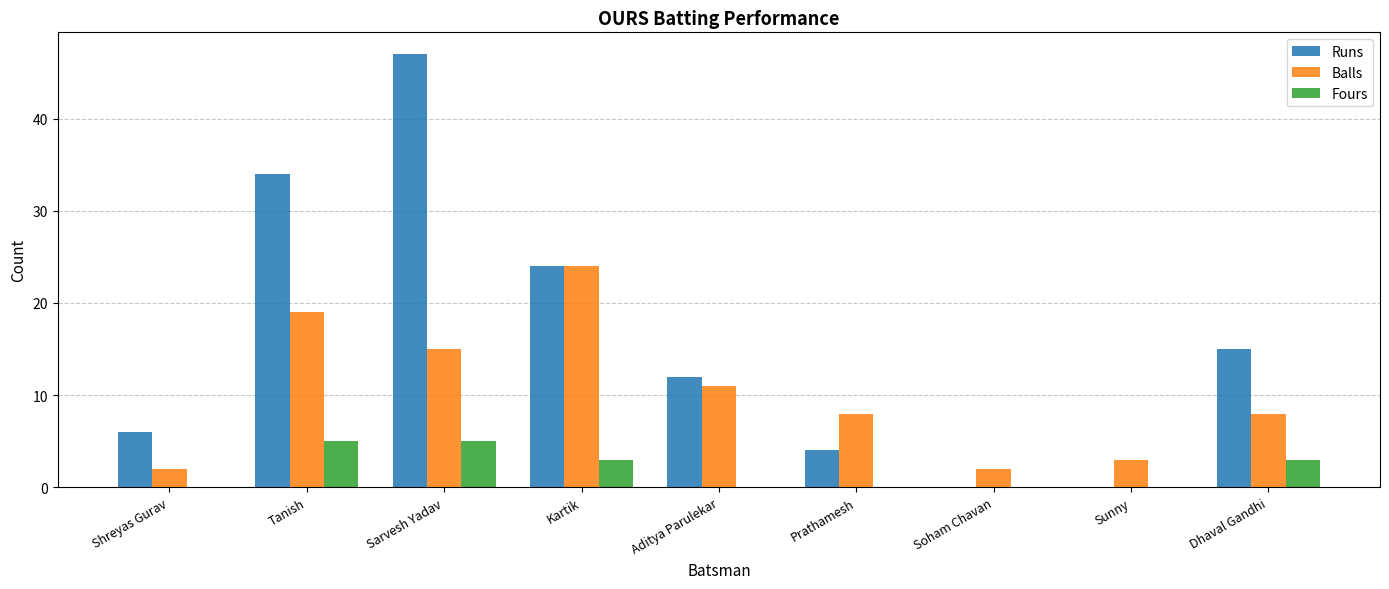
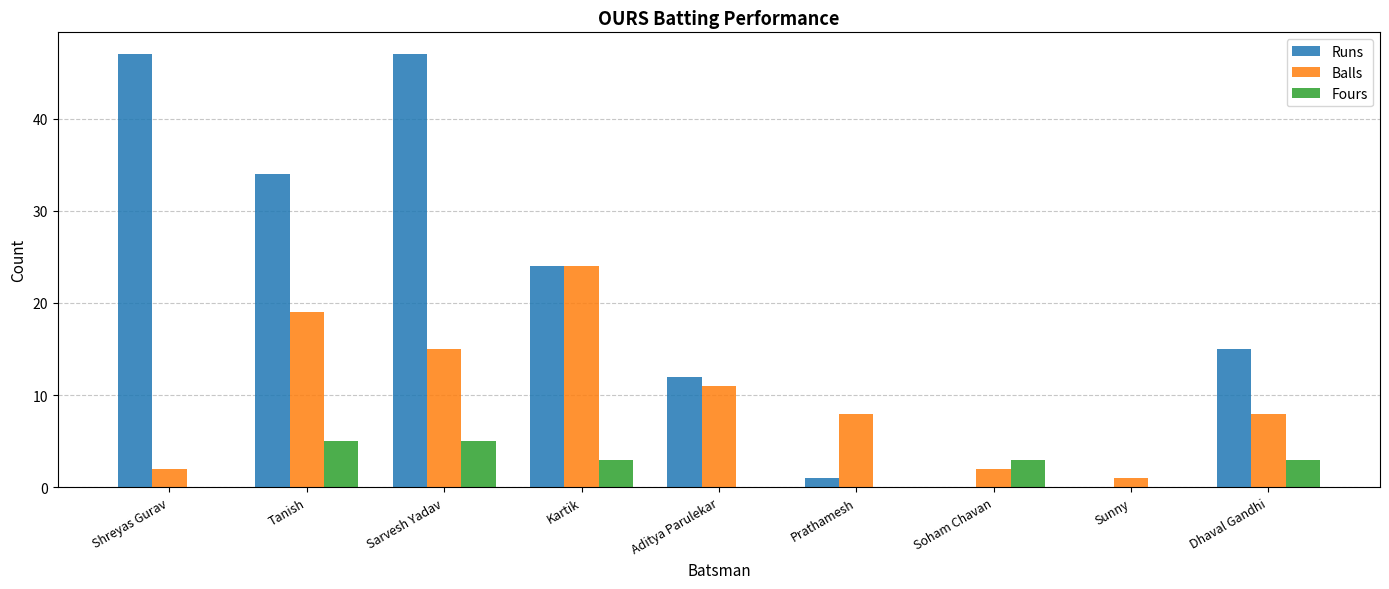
  {
    "Runs": {
-     "Shreyas Gurav": 6,
+     "Shreyas Gurav": 47,
      "Tanish": 34,
      "Sarvesh Yadav": 47,
      "Kartik": 24,
      "Aditya Parulekar": 12,
-     "Prathamesh": 4,
+     "Prathamesh": 1,
      "Soham Chavan": 0,
      "Sunny": 0,
      "Dhaval Gandhi": 15
    },
    "Balls": {
      "Shreyas Gurav": 2,
      "Tanish": 19,
      "Sarvesh Yadav": 15,
      "Kartik": 24,
      "Aditya Parulekar": 11,
      "Prathamesh": 8,
      "Soham Chavan": 2,
-     "Sunny": 3,
+     "Sunny": 1,
      "Dhaval Gandhi": 8
    },
    "Fours": {
      "Shreyas Gurav": 0,
      "Tanish": 5,
      "Sarvesh Yadav": 5,
      "Kartik": 3,
      "Aditya Parulekar": 0,
      "Prathamesh": 0,
-     "Soham Chavan": 0,
+     "Soham Chavan": 3,
      "Sunny": 0,
      "Dhaval Gandhi": 3
    }
  }
